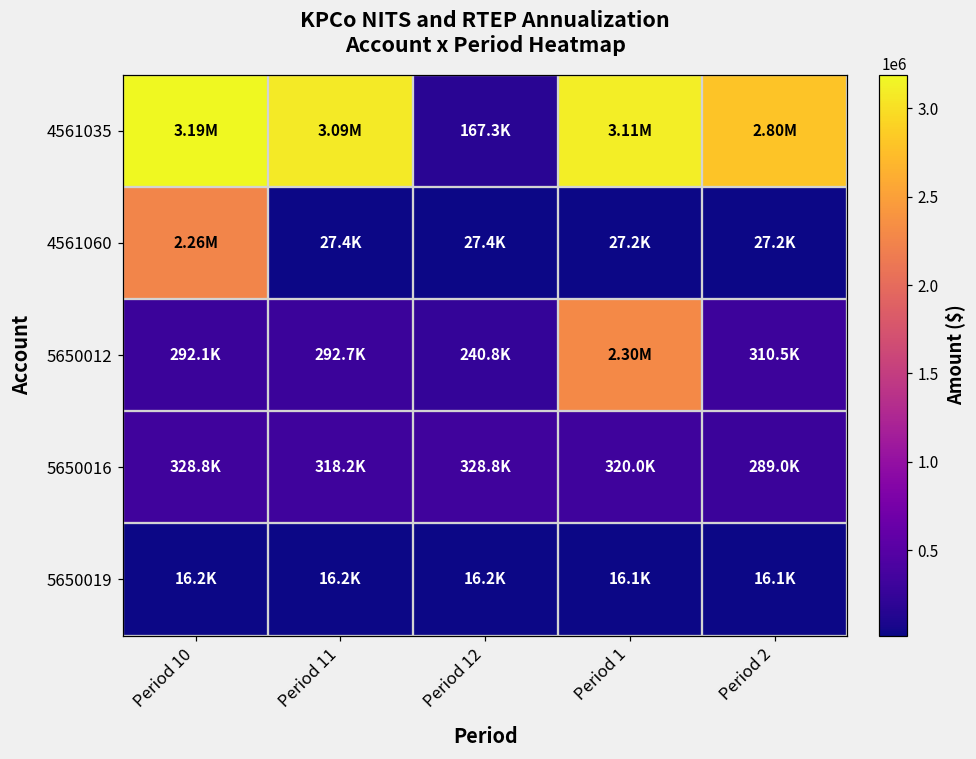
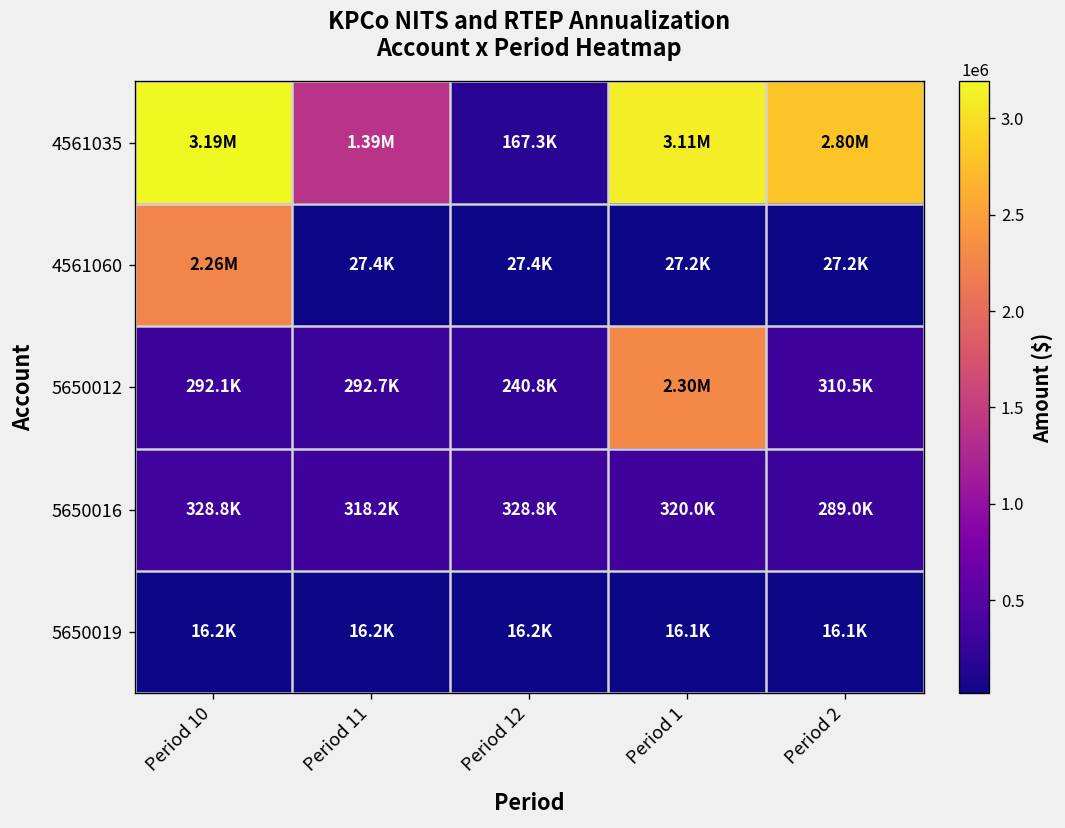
  {
    "4561035": {
      "Period 10": "3.19M",
-     "Period 11": "3.09M",
+     "Period 11": "1.39M",
      "Period 12": "167.3K",
      "Period 1": "3.11M",
      "Period 2": "2.80M"
    },
    "4561060": {
      "Period 10": "2.26M",
      "Period 11": "27.4K",
      "Period 12": "27.4K",
      "Period 1": "27.2K",
      "Period 2": "27.2K"
    },
    "5650012": {
      "Period 10": "292.1K",
      "Period 11": "292.7K",
      "Period 12": "240.8K",
      "Period 1": "2.30M",
      "Period 2": "310.5K"
    },
    "5650016": {
      "Period 10": "328.8K",
      "Period 11": "318.2K",
      "Period 12": "328.8K",
      "Period 1": "320.0K",
      "Period 2": "289.0K"
    },
    "5650019": {
      "Period 10": "16.2K",
      "Period 11": "16.2K",
      "Period 12": "16.2K",
      "Period 1": "16.1K",
      "Period 2": "16.1K"
    }
  }
